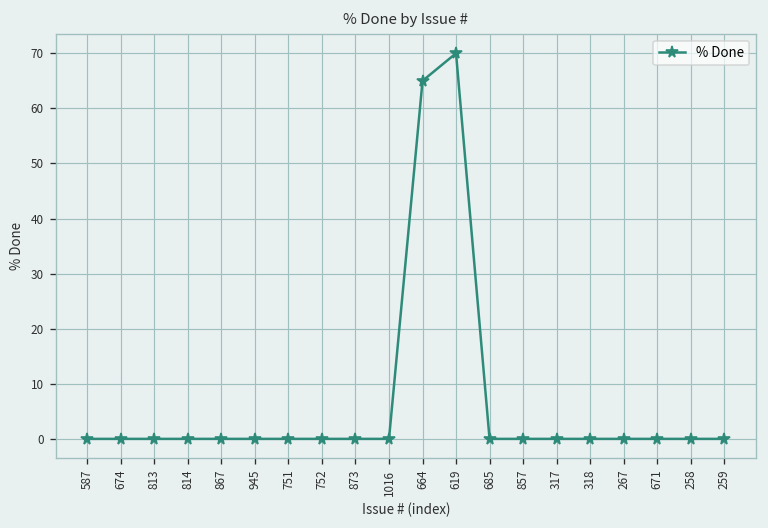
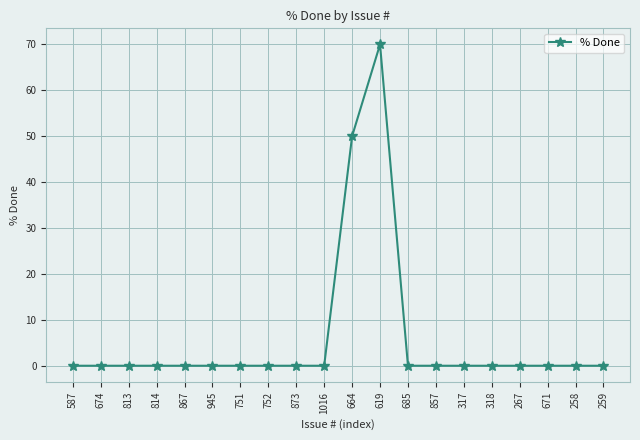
  {
    "587": 0,
    "674": 0,
    "813": 0,
    "814": 0,
    "867": 0,
    "945": 0,
    "751": 0,
    "752": 0,
    "873": 0,
    "1016": 0,
-   "664": 65,
+   "664": 50,
    "619": 70,
    "685": 0,
    "857": 0,
    "317": 0,
    "318": 0,
    "267": 0,
    "671": 0,
    "258": 0,
    "259": 0
  }
